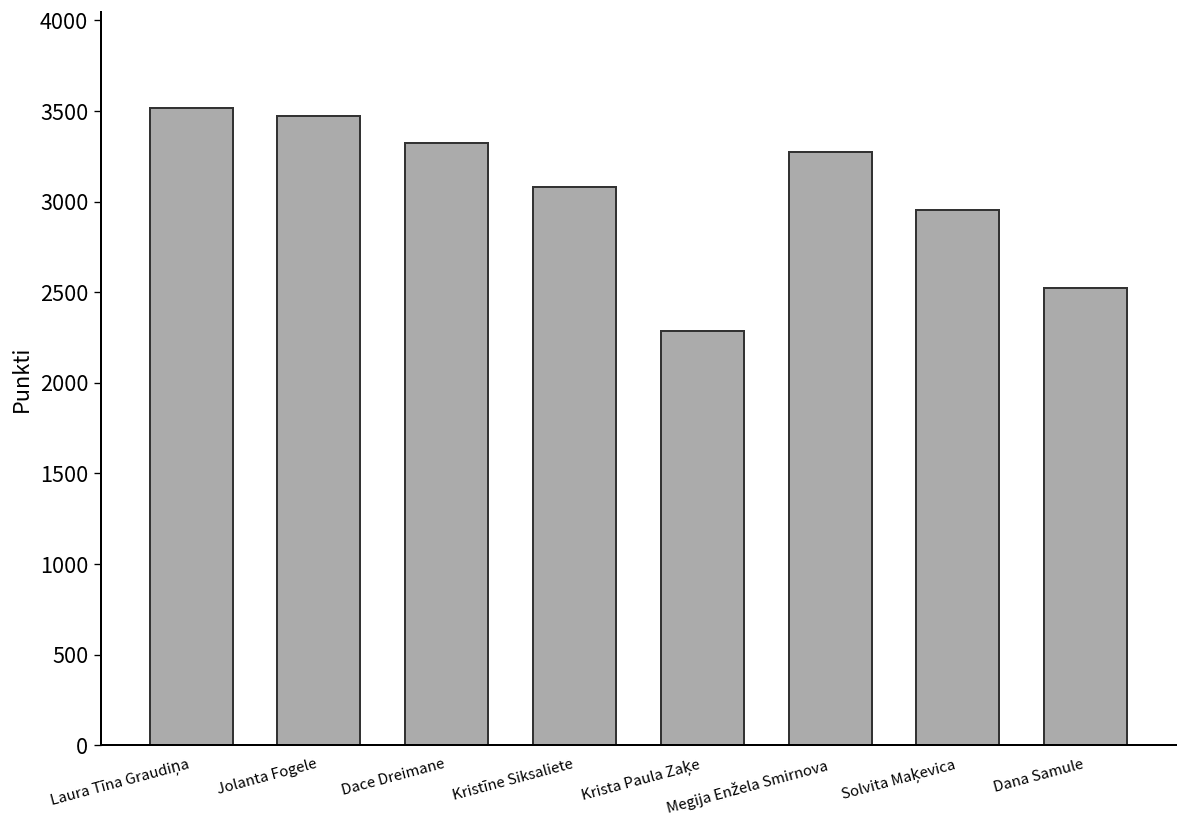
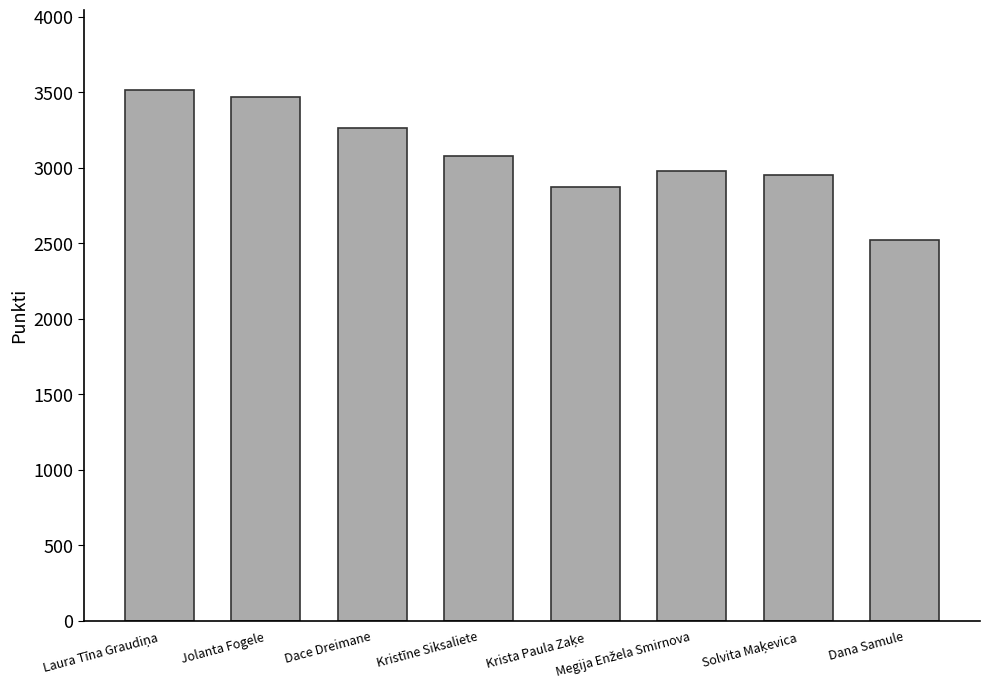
  {
    "Laura Tīna Graudiņa": 3520,
    "Jolanta Fogele": 3470,
-   "Dace Dreimane": 3320,
+   "Dace Dreimane": 3260,
    "Kristīne Siksaliete": 3080,
-   "Krista Paula Zaķe": 2280,
-   "Megija Enžela Smirnova": 3270,
+   "Krista Paula Zaķe": 2870,
+   "Megija Enžela Smirnova": 2980,
    "Solvita Maķevica": 2950,
    "Dana Samule": 2530
  }
